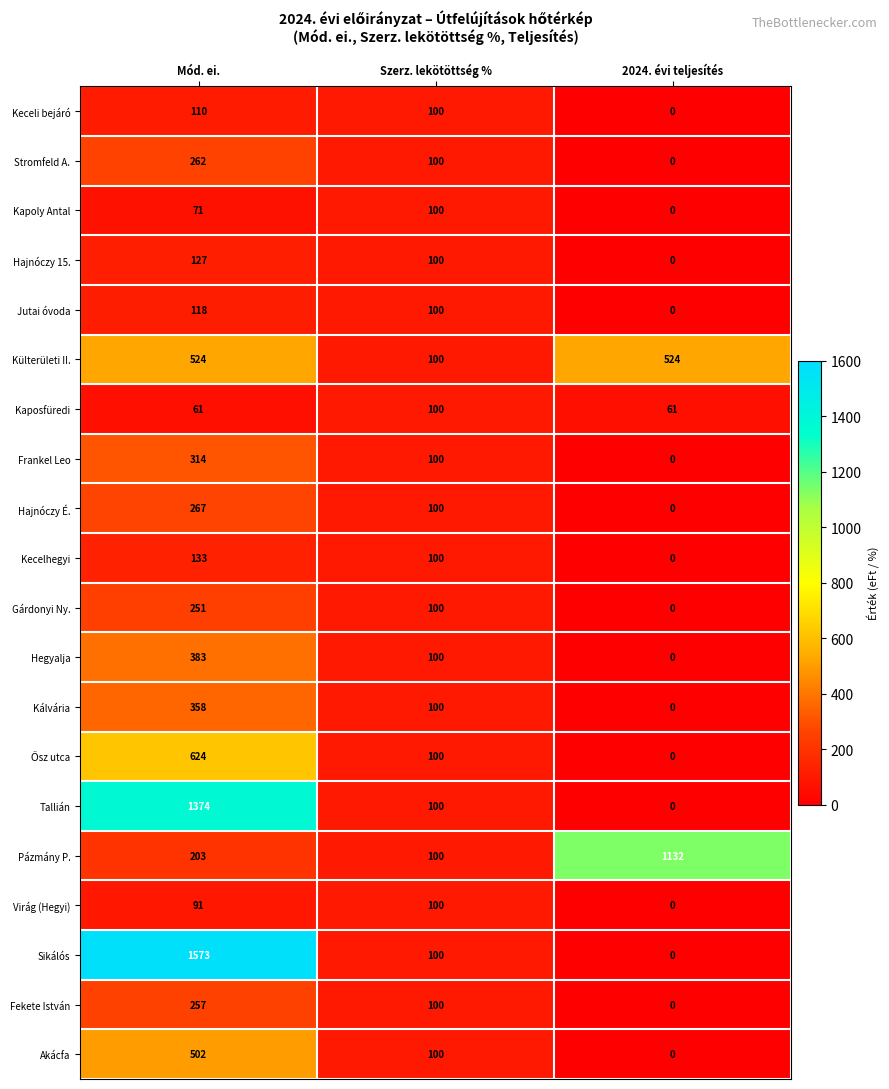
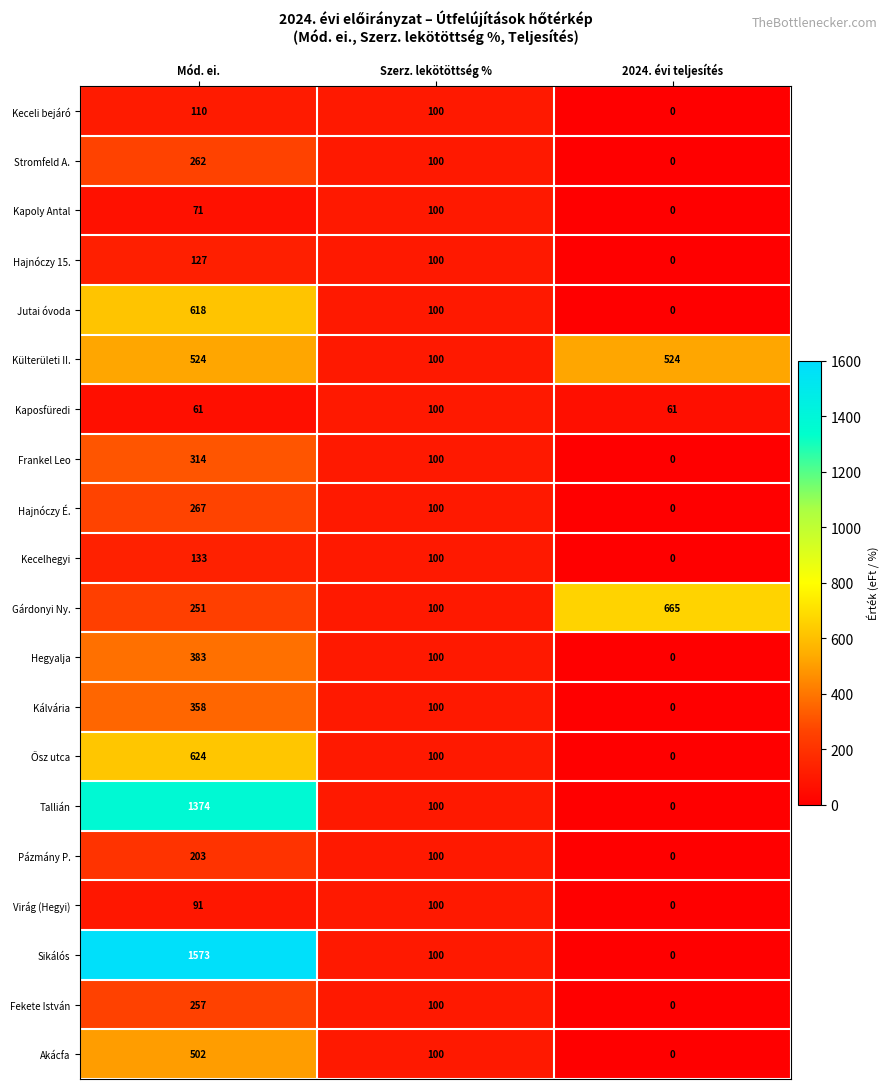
  {
    "Keceli bejáró": {
      "Mód. ei.": 110,
      "Szerz. lekötöttség %": 100,
      "2024. évi teljesítés": 0
    },
    "Stromfeld A.": {
      "Mód. ei.": 262,
      "Szerz. lekötöttség %": 100,
      "2024. évi teljesítés": 0
    },
    "Kapoly Antal": {
      "Mód. ei.": 71,
      "Szerz. lekötöttség %": 100,
      "2024. évi teljesítés": 0
    },
    "Hajnóczy 15.": {
      "Mód. ei.": 127,
      "Szerz. lekötöttség %": 100,
      "2024. évi teljesítés": 0
    },
    "Jutai óvoda": {
-     "Mód. ei.": 118,
+     "Mód. ei.": 618,
      "Szerz. lekötöttség %": 100,
      "2024. évi teljesítés": 0
    },
    "Külterületi II.": {
      "Mód. ei.": 524,
      "Szerz. lekötöttség %": 100,
      "2024. évi teljesítés": 524
    },
    "Kaposfüredi": {
      "Mód. ei.": 61,
      "Szerz. lekötöttség %": 100,
      "2024. évi teljesítés": 61
    },
    "Frankel Leo": {
      "Mód. ei.": 314,
      "Szerz. lekötöttség %": 100,
      "2024. évi teljesítés": 0
    },
    "Hajnóczy É.": {
      "Mód. ei.": 267,
      "Szerz. lekötöttség %": 100,
      "2024. évi teljesítés": 0
    },
    "Kecelhegyi": {
      "Mód. ei.": 133,
      "Szerz. lekötöttség %": 100,
      "2024. évi teljesítés": 0
    },
    "Gárdonyi Ny.": {
      "Mód. ei.": 251,
      "Szerz. lekötöttség %": 100,
-     "2024. évi teljesítés": 0
+     "2024. évi teljesítés": 665
    },
    "Hegyalja": {
      "Mód. ei.": 383,
      "Szerz. lekötöttség %": 100,
      "2024. évi teljesítés": 0
    },
    "Kálvária": {
      "Mód. ei.": 358,
      "Szerz. lekötöttség %": 100,
      "2024. évi teljesítés": 0
    },
    "Ősz utca": {
      "Mód. ei.": 624,
      "Szerz. lekötöttség %": 100,
      "2024. évi teljesítés": 0
    },
    "Tallián": {
      "Mód. ei.": 1374,
      "Szerz. lekötöttség %": 100,
      "2024. évi teljesítés": 0
    },
    "Pázmány P.": {
      "Mód. ei.": 203,
      "Szerz. lekötöttség %": 100,
-     "2024. évi teljesítés": 1132
+     "2024. évi teljesítés": 0
    },
    "Virág (Hegyi)": {
      "Mód. ei.": 91,
      "Szerz. lekötöttség %": 100,
      "2024. évi teljesítés": 0
    },
    "Sikálós": {
      "Mód. ei.": 1573,
      "Szerz. lekötöttség %": 100,
      "2024. évi teljesítés": 0
    },
    "Fekete István": {
      "Mód. ei.": 257,
      "Szerz. lekötöttség %": 100,
      "2024. évi teljesítés": 0
    },
    "Akácfa": {
      "Mód. ei.": 502,
      "Szerz. lekötöttség %": 100,
      "2024. évi teljesítés": 0
    }
  }
